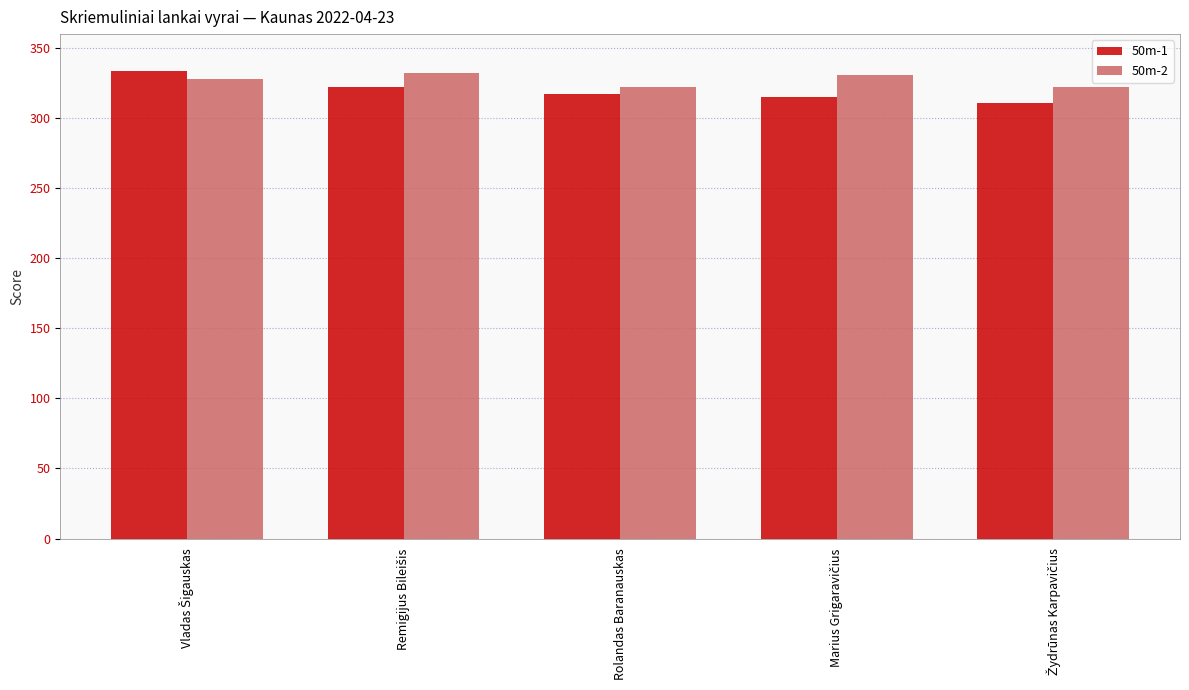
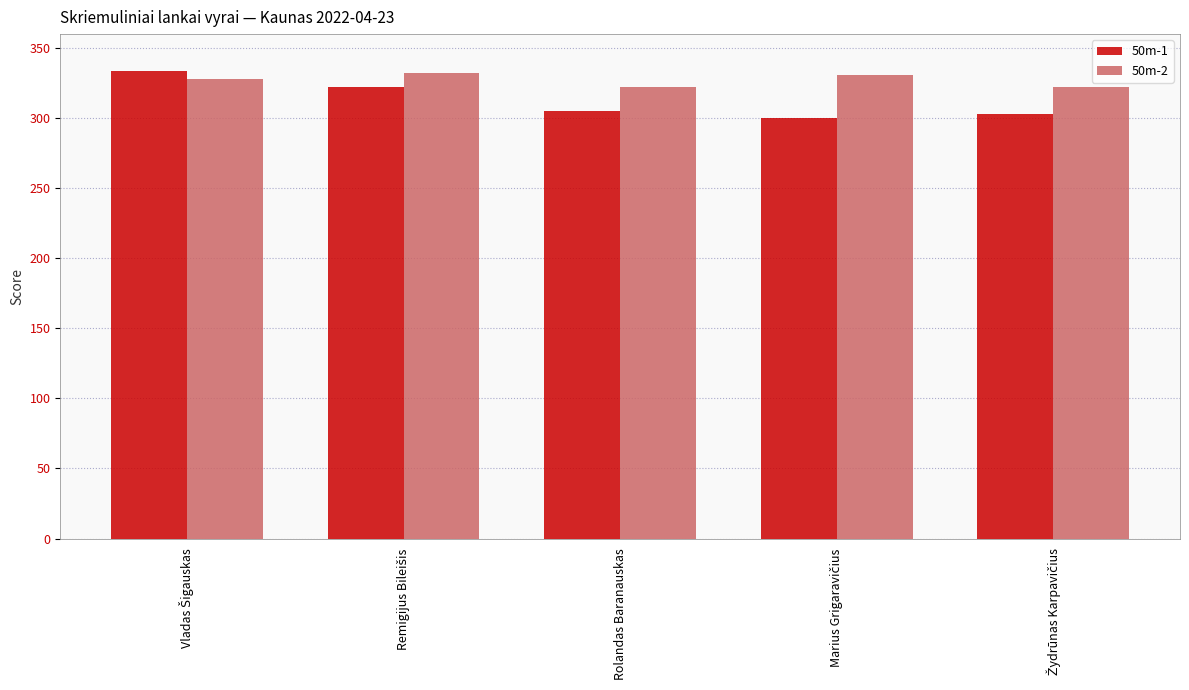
  {
    "50m-1": {
      "Vladas Šigauskas": 334,
      "Remigijus Bileišis": 322,
-     "Rolandas Baranauskas": 317,
-     "Marius Grigaravičius": 315,
-     "Žydrūnas Karpavičius": 311
+     "Rolandas Baranauskas": 305,
+     "Marius Grigaravičius": 300,
+     "Žydrūnas Karpavičius": 303
    },
    "50m-2": {
      "Vladas Šigauskas": 328,
      "Remigijus Bileišis": 332,
      "Rolandas Baranauskas": 322,
      "Marius Grigaravičius": 331,
      "Žydrūnas Karpavičius": 322
    }
  }
